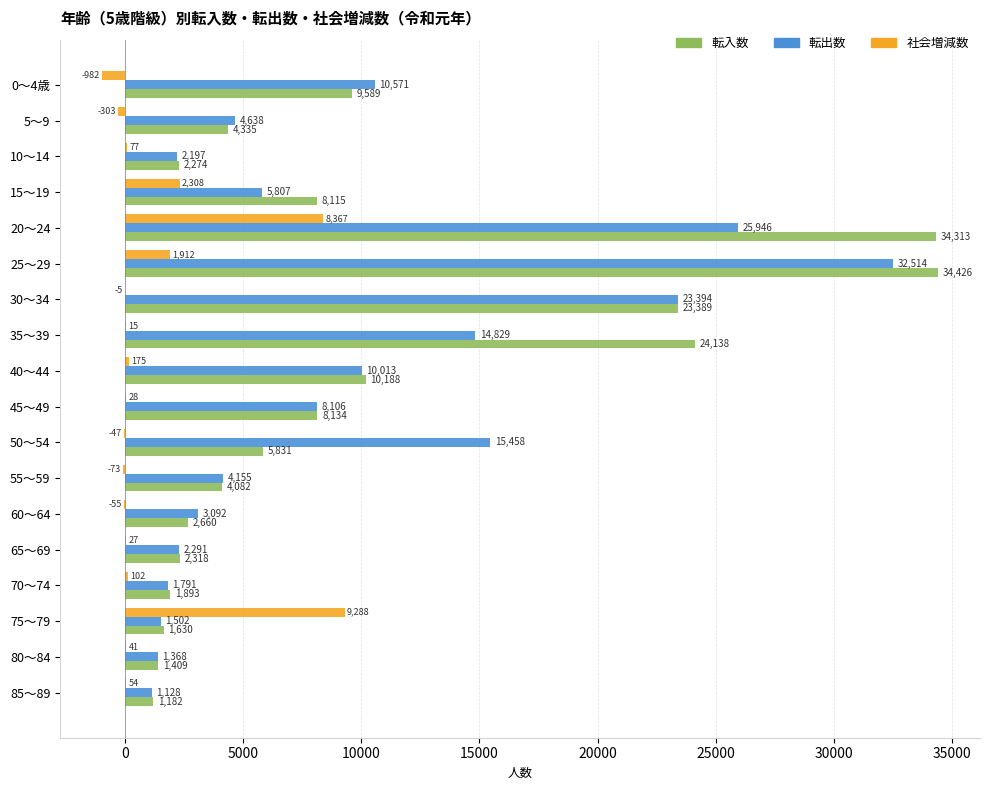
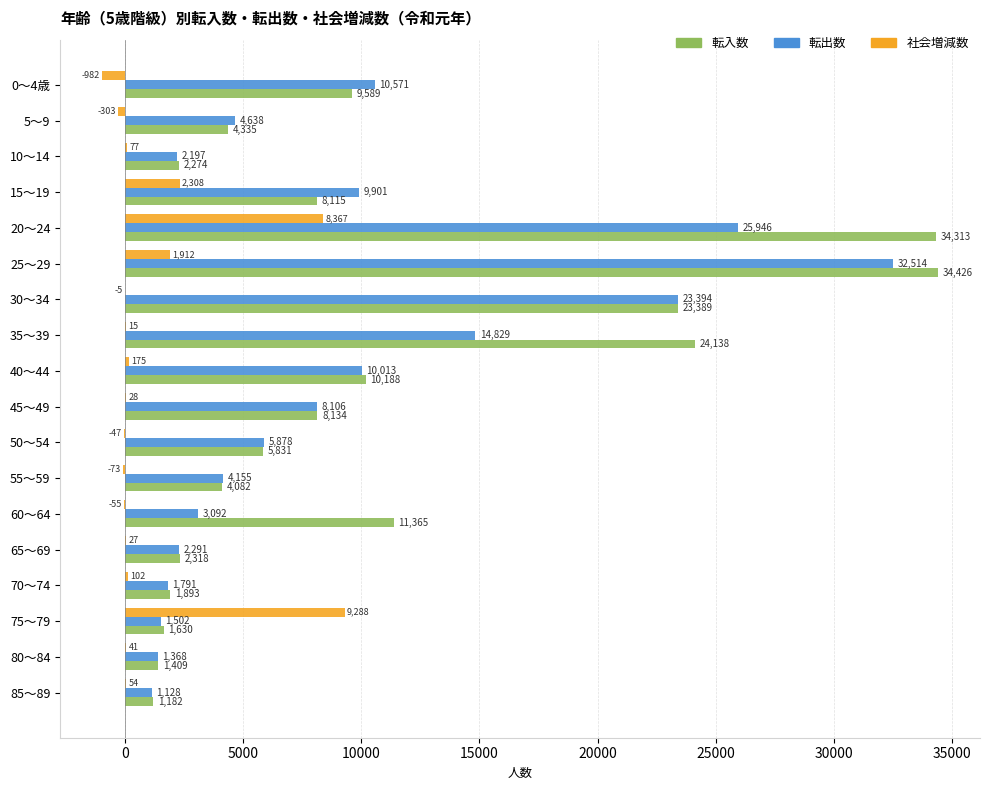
  {
    "転入数": {
      "0～4歳": "9,589",
      "5～9": "4,335",
      "10～14": "2,274",
      "15～19": "8,115",
      "20～24": "34,313",
      "25～29": "34,426",
      "30～34": "23,389",
      "35～39": "24,138",
      "40～44": "10,188",
      "45～49": "8,134",
      "50～54": "5,831",
      "55～59": "4,082",
-     "60～64": "2,660",
+     "60～64": "11,365",
      "65～69": "2,318",
      "70～74": "1,893",
      "75～79": "1,630",
      "80～84": "1,409",
      "85～89": "1,182"
    },
    "転出数": {
      "0～4歳": "10,571",
      "5～9": "4,638",
      "10～14": "2,197",
-     "15～19": "5,807",
+     "15～19": "9,901",
      "20～24": "25,946",
      "25～29": "32,514",
      "30～34": "23,394",
      "35～39": "14,829",
      "40～44": "10,013",
      "45～49": "8,106",
-     "50～54": "15,458",
+     "50～54": "5,878",
      "55～59": "4,155",
      "60～64": "3,092",
      "65～69": "2,291",
      "70～74": "1,791",
      "75～79": "1,502",
      "80～84": "1,368",
      "85～89": "1,128"
    },
    "社会増減数": {
      "0～4歳": "-982",
      "5～9": "-303",
      "10～14": "77",
      "15～19": "2,308",
      "20～24": "8,367",
      "25～29": "1,912",
      "30～34": "-5",
      "35～39": "15",
      "40～44": "175",
      "45～49": "28",
      "50～54": "-47",
      "55～59": "-73",
      "60～64": "-55",
      "65～69": "27",
      "70～74": "102",
      "75～79": "9,288",
      "80～84": "41",
      "85～89": "54"
    }
  }
